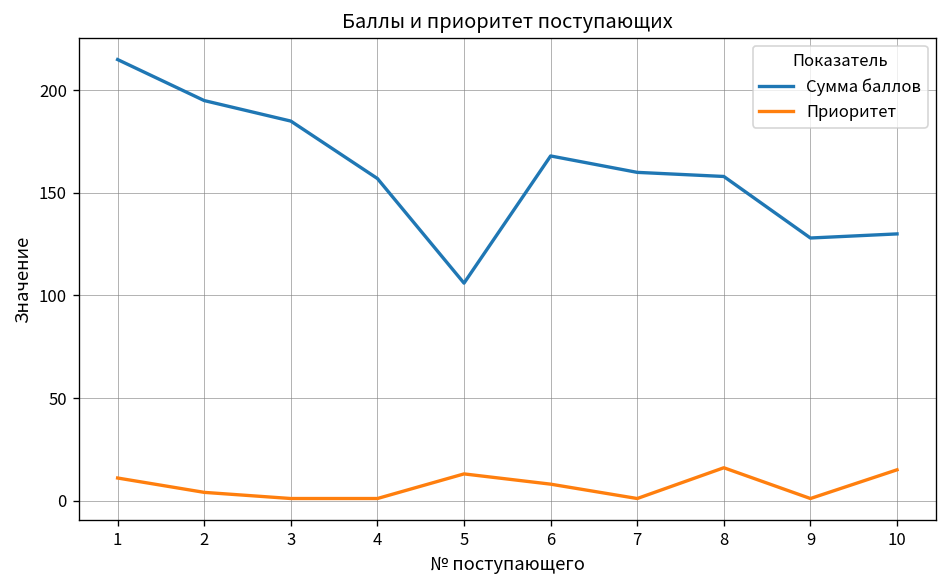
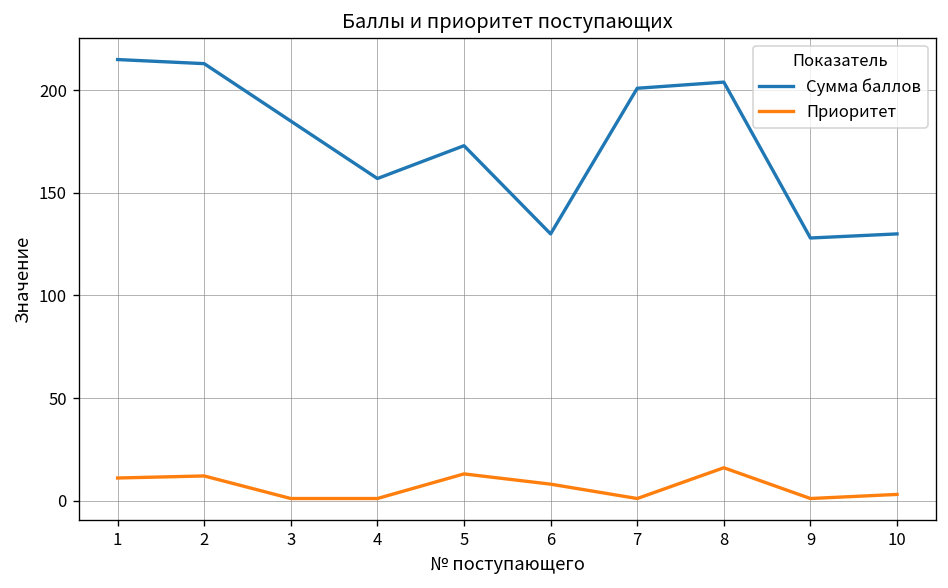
  {
    "Сумма баллов": {
      "1": 215,
-     "2": 195,
+     "2": 213,
      "3": 185,
      "4": 157,
-     "5": 106,
-     "6": 168,
-     "7": 160,
-     "8": 158,
+     "5": 173,
+     "6": 130,
+     "7": 201,
+     "8": 204,
      "9": 128,
      "10": 130
    },
    "Приоритет": {
      "1": 11,
-     "2": 4,
+     "2": 12,
      "3": 1,
      "4": 1,
      "5": 13,
      "6": 8,
      "7": 1,
      "8": 16,
      "9": 1,
-     "10": 15
+     "10": 3
    }
  }
